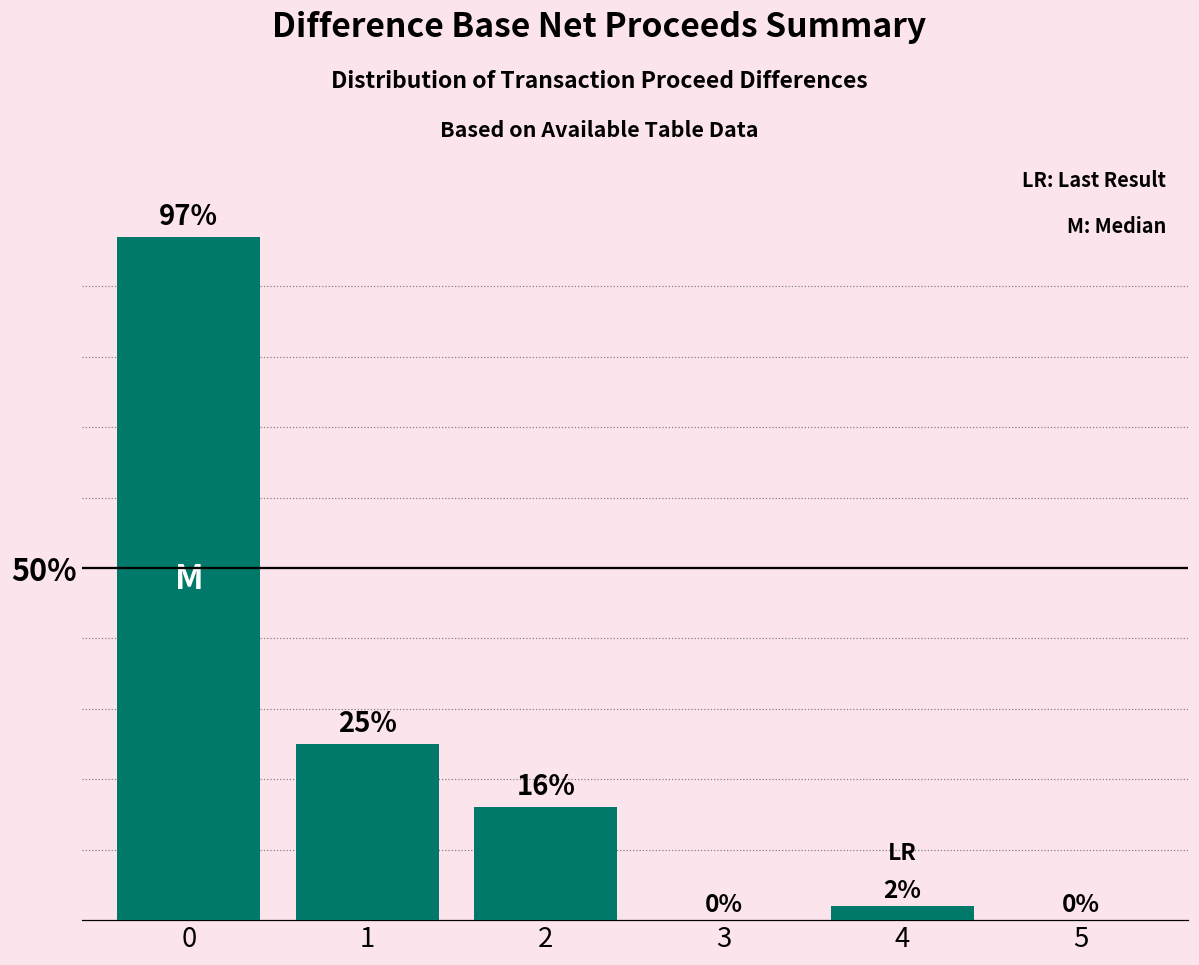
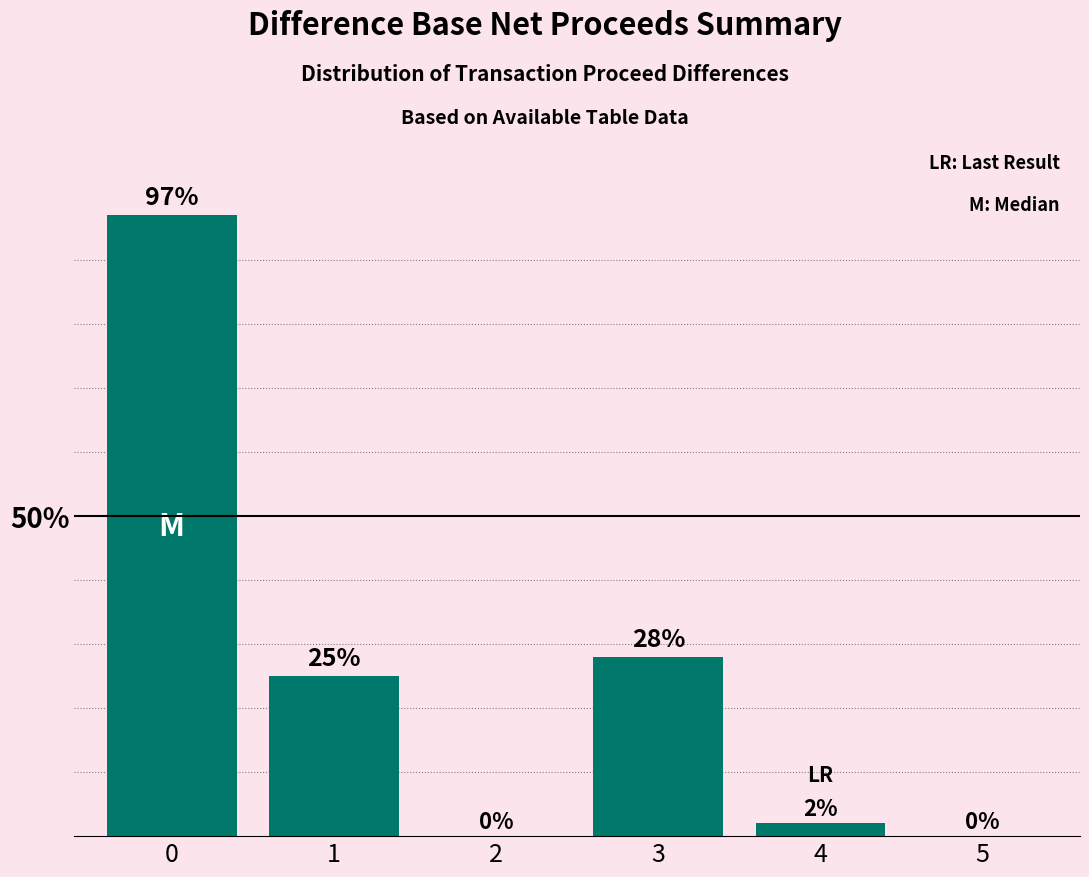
  {
    "0": "97%",
    "1": "25%",
-   "2": "16%",
-   "3": "0%",
+   "2": "0%",
+   "3": "28%",
    "4": "2%",
    "5": "0%"
  }
